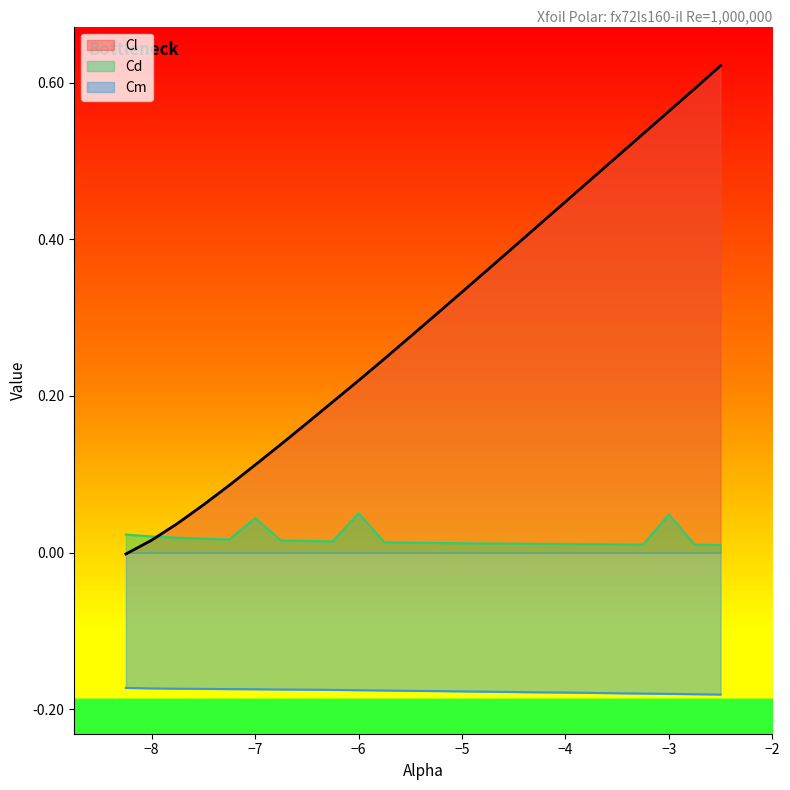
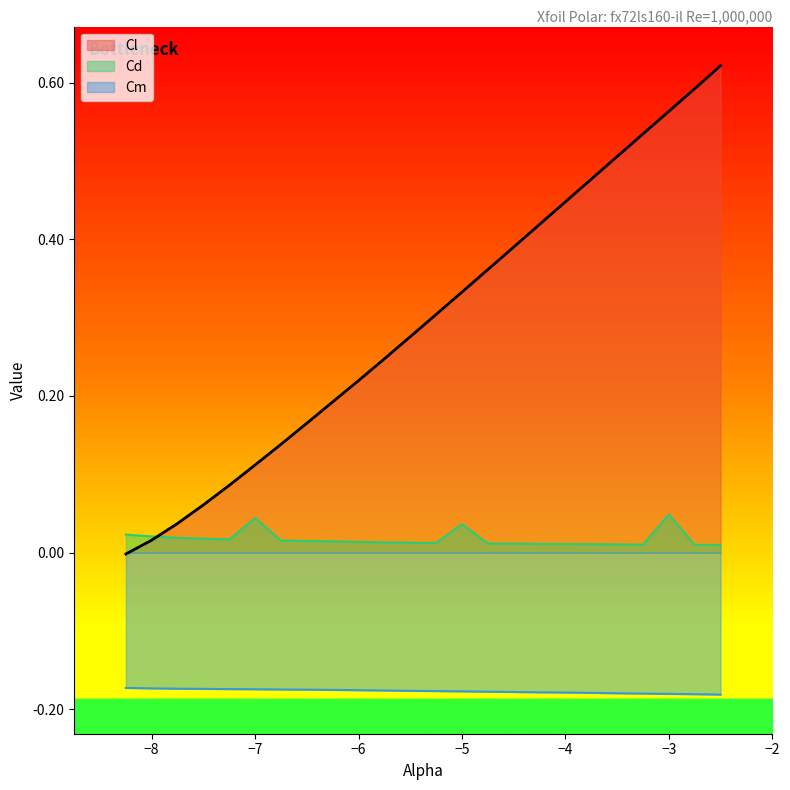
  {
    "Cd": {
      "−8": 0.02,
      "−7": 0.04,
-     "−6": 0.05,
-     "−5": 0.01,
+     "−6": 0.01,
+     "−5": 0.04,
      "−4": 0.01,
      "−3": 0.05
    }
  }
